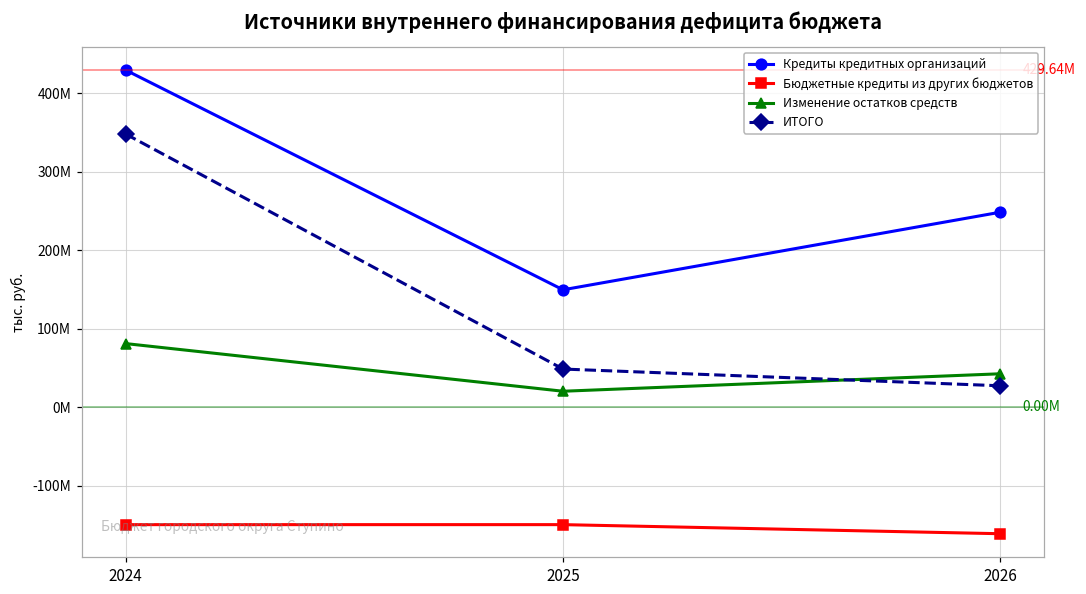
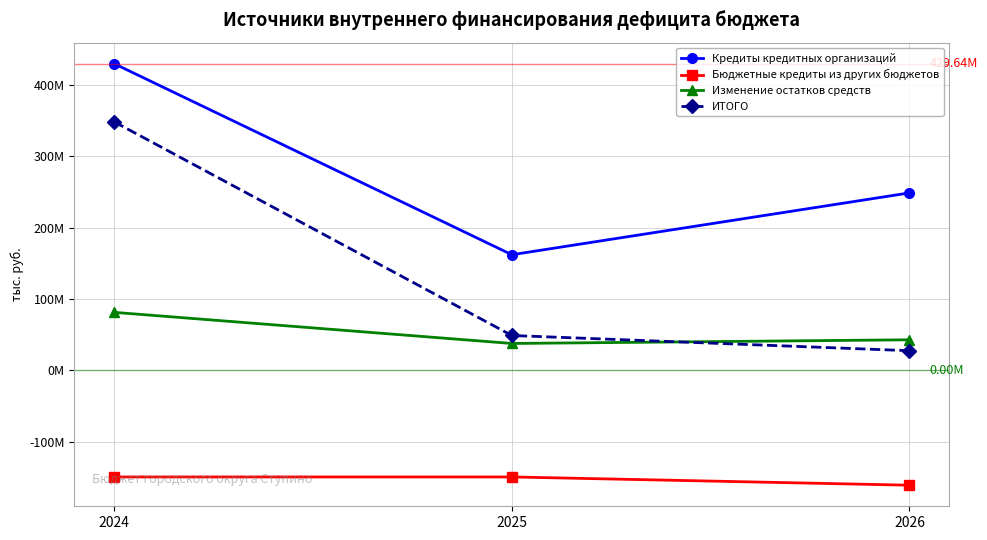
  {
    "Кредиты кредитных организаций": {
      "2024": 430000000,
-     "2025": 150000000,
+     "2025": 160000000,
      "2026": 250000000
    },
    "Бюджетные кредиты из других бюджетов": {
      "2024": -150000000,
      "2025": -150000000,
      "2026": -160000000
    },
    "Изменение остатков средств": {
      "2024": 80000000,
-     "2025": 20000000,
+     "2025": 40000000,
      "2026": 40000000
    },
    "ИТОГО": {
      "2024": 350000000,
      "2025": 50000000
    }
  }
